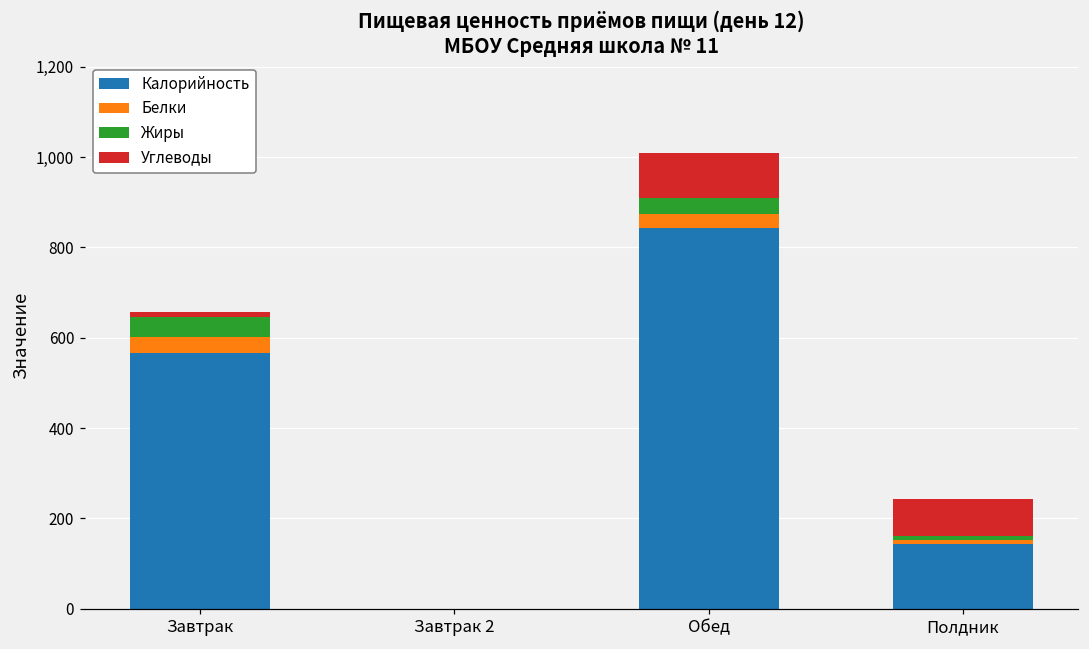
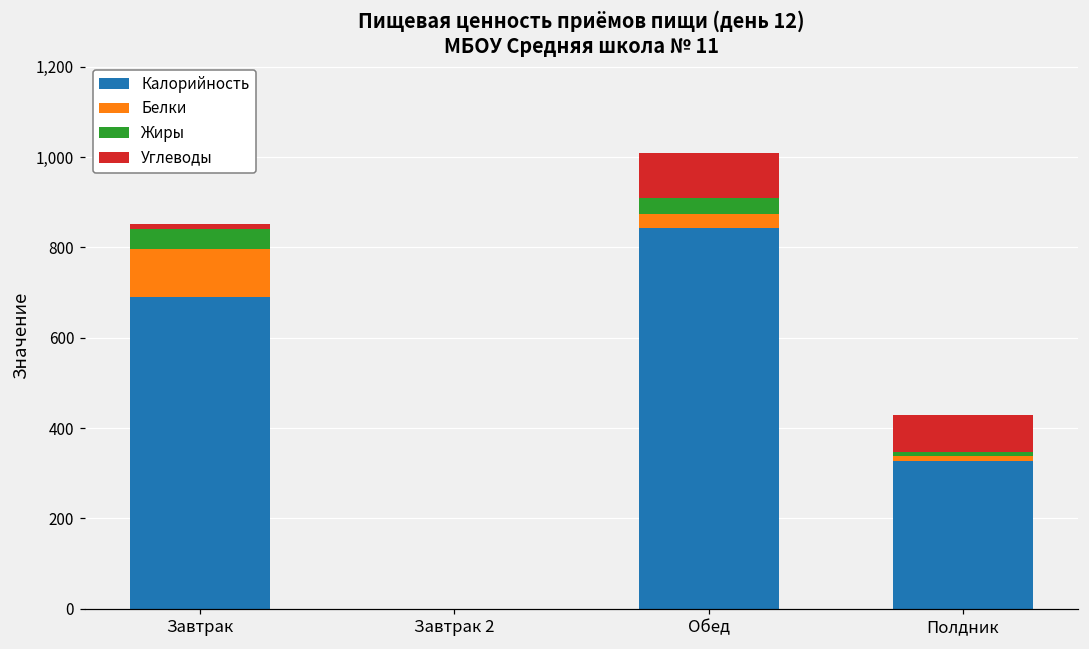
  {
    "Калорийность": {
-     "Завтрак": 570,
+     "Завтрак": 690,
      "Завтрак 2": 0,
      "Обед": 840,
-     "Полдник": 140
+     "Полдник": 330
    },
    "Белки": {
-     "Завтрак": 30,
+     "Завтрак": 110,
      "Завтрак 2": 0,
      "Обед": 30,
      "Полдник": 10
    },
    "Жиры": {
      "Завтрак": 50,
      "Завтрак 2": 0,
      "Обед": 40,
      "Полдник": 10
    },
    "Углеводы": {
      "Завтрак": 10,
      "Завтрак 2": 0,
      "Обед": 100,
      "Полдник": 80
    }
  }
